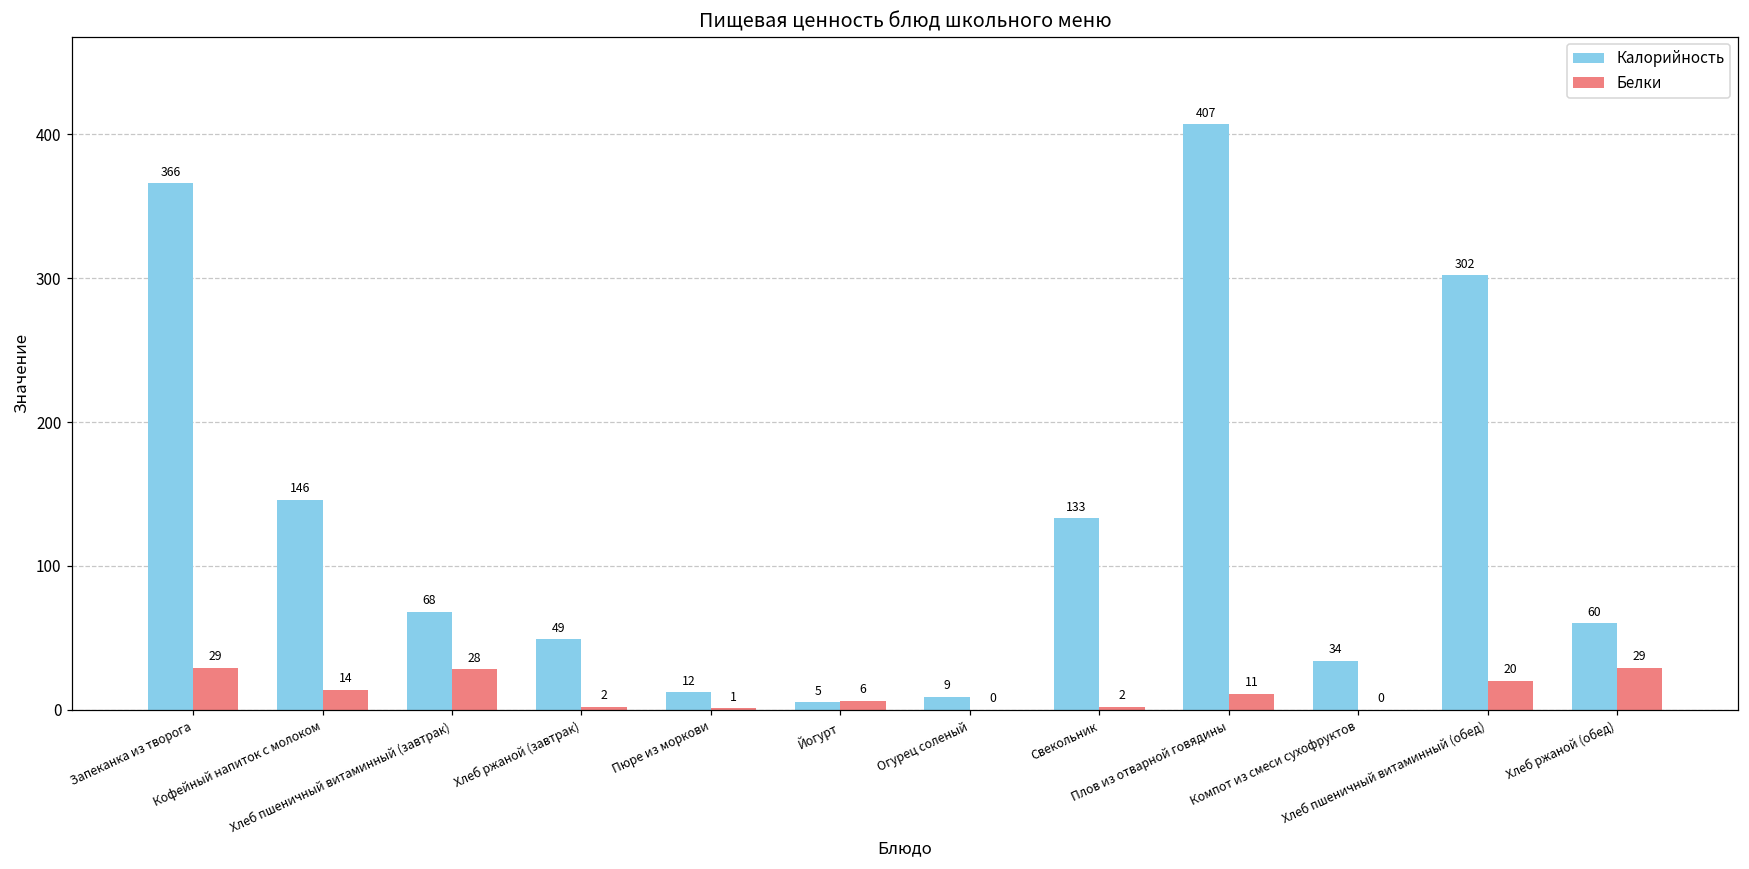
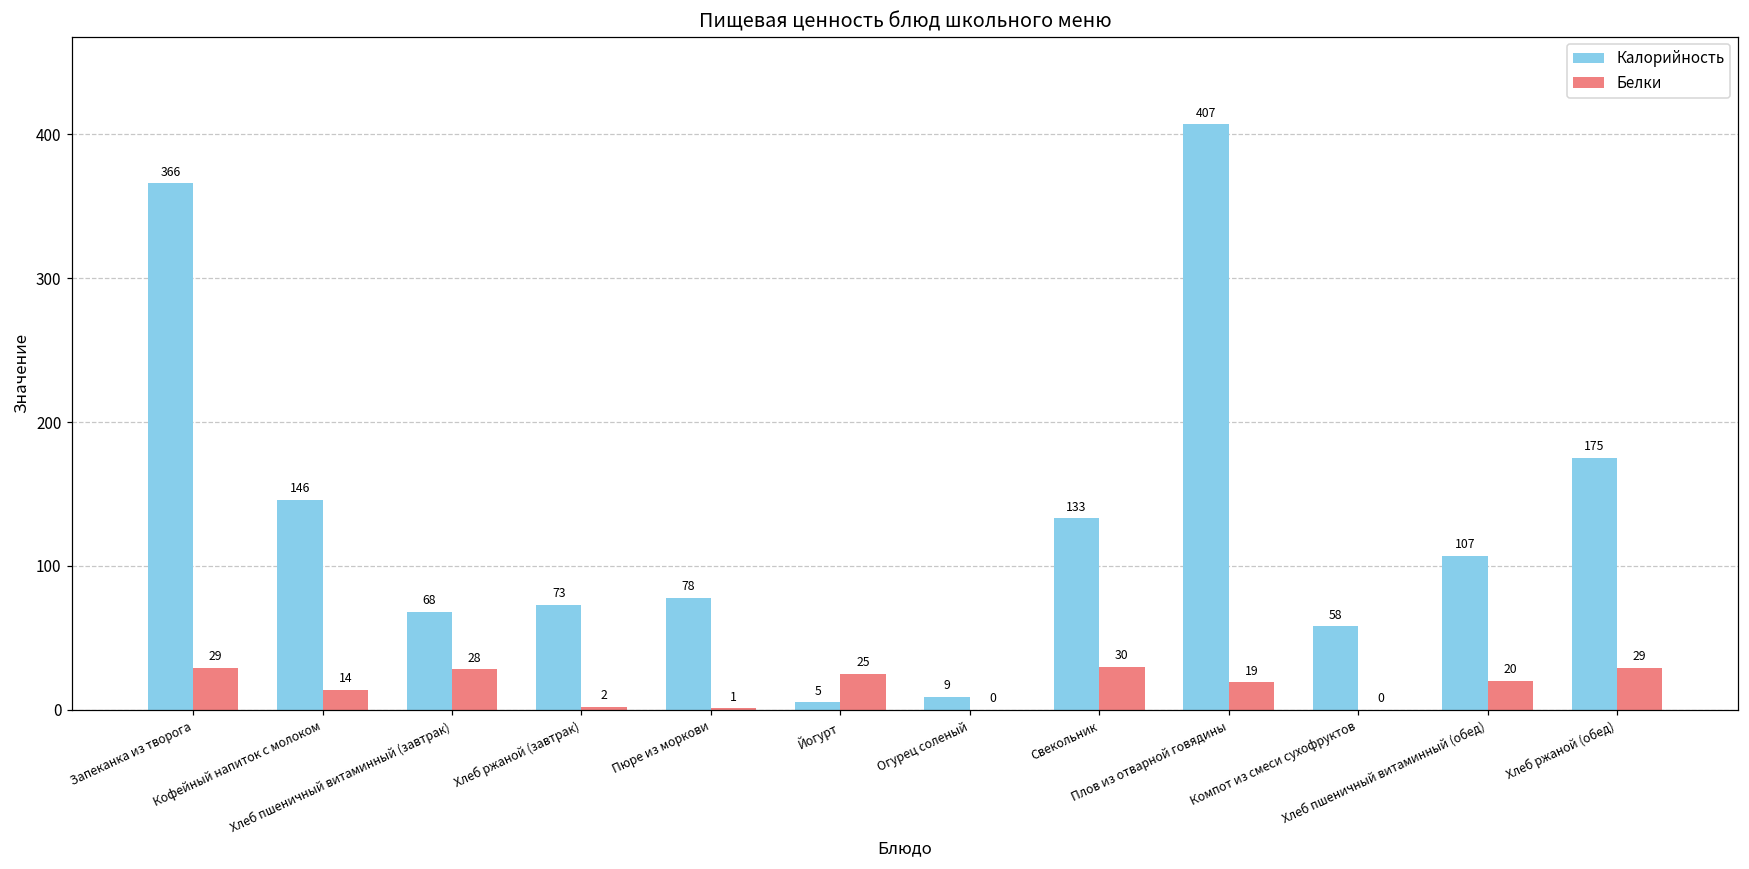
  {
    "Калорийность": {
      "Запеканка из творога": 366,
      "Кофейный напиток с молоком": 146,
      "Хлеб пшеничный витаминный (завтрак)": 68,
-     "Хлеб ржаной (завтрак)": 49,
-     "Пюре из моркови": 12,
+     "Хлеб ржаной (завтрак)": 73,
+     "Пюре из моркови": 78,
      "Йогурт": 5,
      "Огурец соленый": 9,
      "Свекольник": 133,
      "Плов из отварной говядины": 407,
-     "Компот из смеси сухофруктов": 34,
-     "Хлеб пшеничный витаминный (обед)": 302,
-     "Хлеб ржаной (обед)": 60
+     "Компот из смеси сухофруктов": 58,
+     "Хлеб пшеничный витаминный (обед)": 107,
+     "Хлеб ржаной (обед)": 175
    },
    "Белки": {
      "Запеканка из творога": 29,
      "Кофейный напиток с молоком": 14,
      "Хлеб пшеничный витаминный (завтрак)": 28,
      "Хлеб ржаной (завтрак)": 2,
      "Пюре из моркови": 1,
-     "Йогурт": 6,
+     "Йогурт": 25,
      "Огурец соленый": 0,
-     "Свекольник": 2,
-     "Плов из отварной говядины": 11,
+     "Свекольник": 30,
+     "Плов из отварной говядины": 19,
      "Компот из смеси сухофруктов": 0,
      "Хлеб пшеничный витаминный (обед)": 20,
      "Хлеб ржаной (обед)": 29
    }
  }
